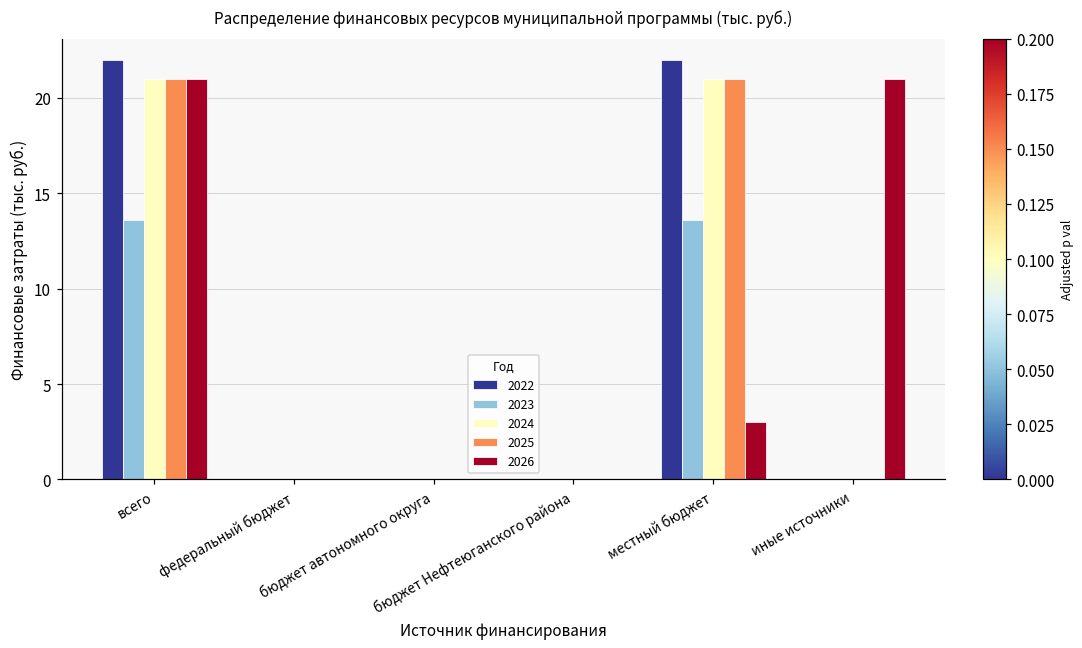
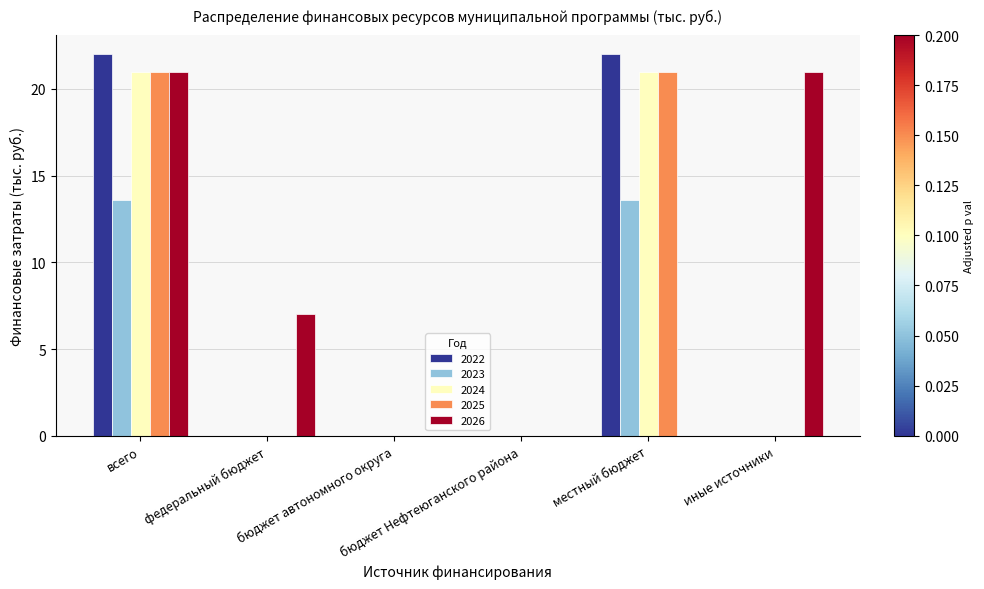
  {
    "2022": {
      "всего": 22,
      "федеральный бюджет": 0,
      "бюджет автономного округа": 0,
      "бюджет Нефтеюганского района": 0,
      "местный бюджет": 22,
      "иные источники": 0
    },
    "2023": {
      "всего": 13.6,
      "федеральный бюджет": 0,
      "бюджет автономного округа": 0,
      "бюджет Нефтеюганского района": 0,
      "местный бюджет": 13.6,
      "иные источники": 0
    },
    "2024": {
      "всего": 21,
      "федеральный бюджет": 0,
      "бюджет автономного округа": 0,
      "бюджет Нефтеюганского района": 0,
      "местный бюджет": 21,
      "иные источники": 0
    },
    "2025": {
      "всего": 21,
      "федеральный бюджет": 0,
      "бюджет автономного округа": 0,
      "бюджет Нефтеюганского района": 0,
      "местный бюджет": 21,
      "иные источники": 0
    },
    "2026": {
      "всего": 21,
-     "федеральный бюджет": 0,
+     "федеральный бюджет": 7,
      "бюджет автономного округа": 0,
      "бюджет Нефтеюганского района": 0,
-     "местный бюджет": 3,
+     "местный бюджет": 0,
      "иные источники": 21
    }
  }
